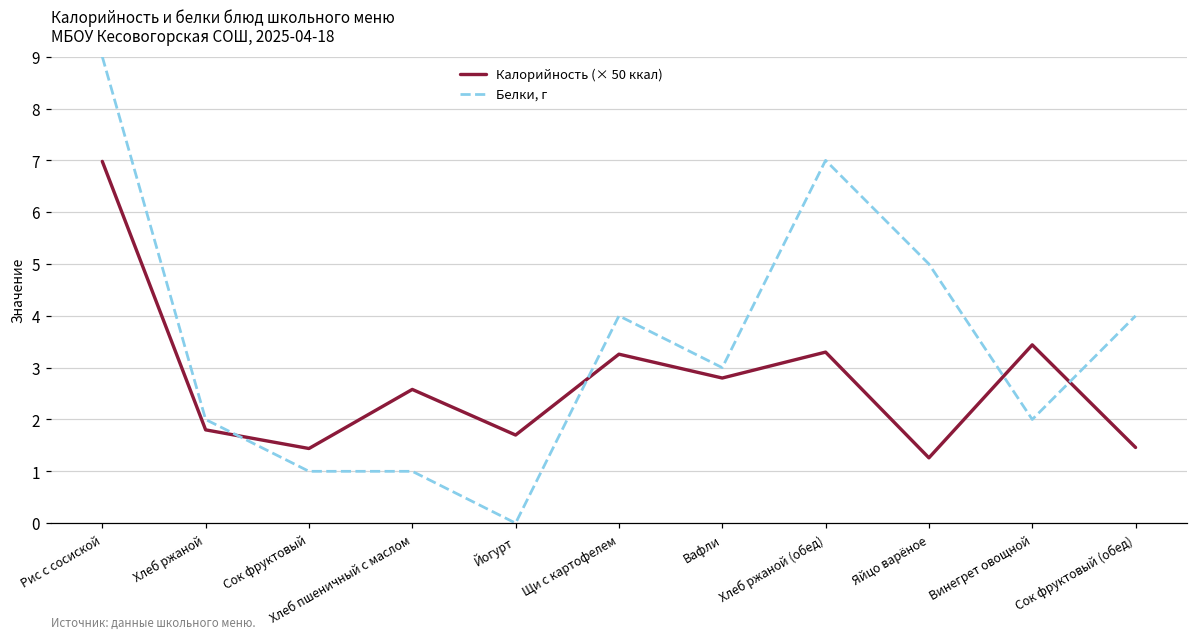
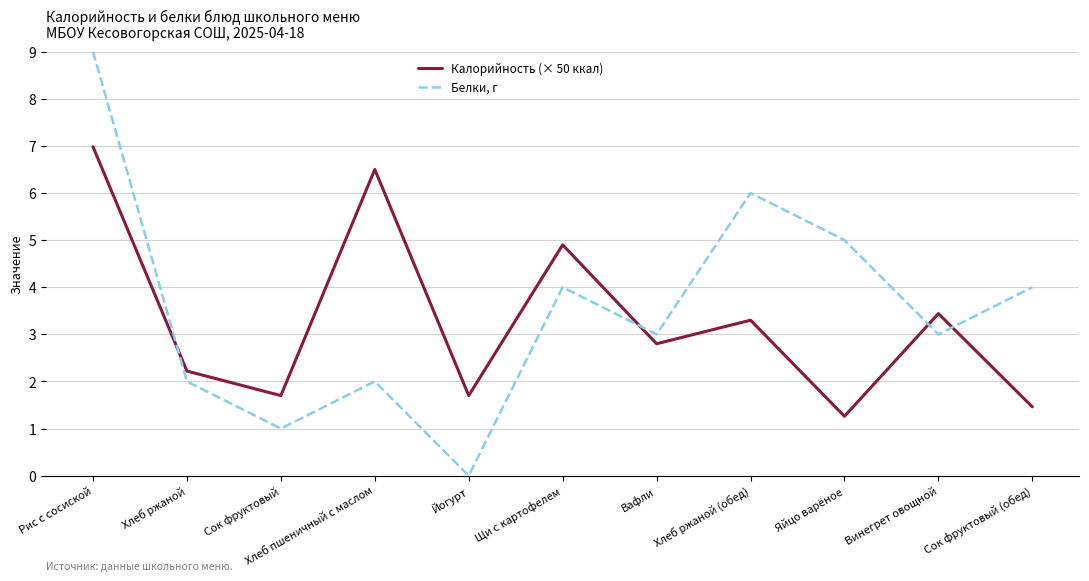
  {
    "Калорийность (× 50 ккал)": {
      "Рис с сосиской": 7.0,
-     "Хлеб ржаной": 1.8,
-     "Сок фруктовый": 1.4,
-     "Хлеб пшеничный с маслом": 2.6,
+     "Хлеб ржаной": 2.2,
+     "Сок фруктовый": 1.7,
+     "Хлеб пшеничный с маслом": 6.5,
      "Йогурт": 1.7,
-     "Щи с картофелем": 3.3,
+     "Щи с картофелем": 4.9,
      "Вафли": 2.8,
      "Хлеб ржаной (обед)": 3.3,
      "Яйцо варёное": 1.3,
      "Винегрет овощной": 3.4,
      "Сок фруктовый (обед)": 1.5
    },
    "Белки, г": {
      "Рис с сосиской": 9,
      "Хлеб ржаной": 2,
      "Сок фруктовый": 1,
-     "Хлеб пшеничный с маслом": 1,
+     "Хлеб пшеничный с маслом": 2,
      "Йогурт": 0,
      "Щи с картофелем": 4,
      "Вафли": 3,
-     "Хлеб ржаной (обед)": 7,
+     "Хлеб ржаной (обед)": 6,
      "Яйцо варёное": 5,
-     "Винегрет овощной": 2,
+     "Винегрет овощной": 3,
      "Сок фруктовый (обед)": 4
    }
  }
